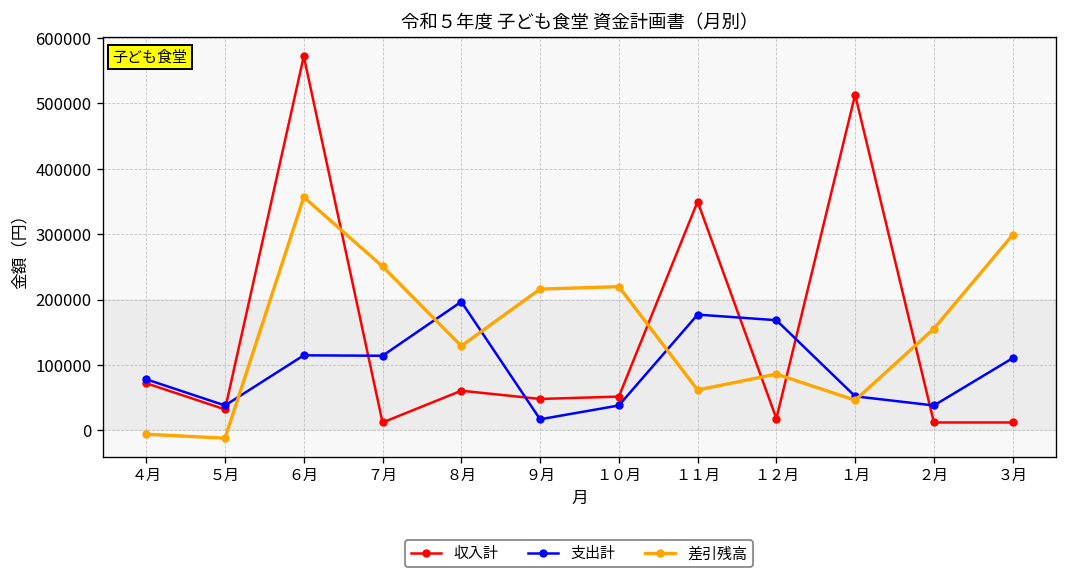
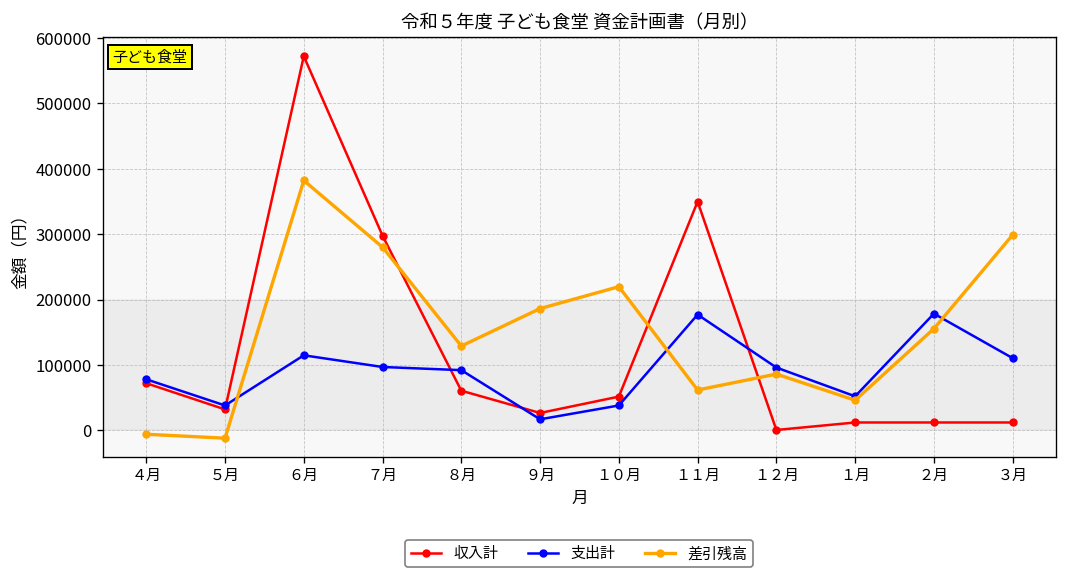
  {
    "収入計": {
      "４月": 70000,
      "５月": 30000,
      "６月": 570000,
-     "７月": 10000,
+     "７月": 300000,
      "８月": 60000,
-     "９月": 50000,
+     "９月": 30000,
      "１０月": 50000,
      "１１月": 350000,
-     "１２月": 20000,
-     "１月": 510000,
+     "１２月": 0,
+     "１月": 10000,
      "２月": 10000,
      "３月": 10000
    },
    "支出計": {
      "４月": 80000,
      "５月": 40000,
      "６月": 110000,
-     "７月": 110000,
-     "８月": 200000,
+     "７月": 100000,
+     "８月": 90000,
      "９月": 20000,
      "１０月": 40000,
      "１１月": 180000,
-     "１２月": 170000,
+     "１２月": 100000,
      "１月": 50000,
-     "２月": 40000,
+     "２月": 180000,
      "３月": 110000
    },
    "差引残高": {
      "４月": -10000,
      "５月": -10000,
-     "６月": 360000,
-     "７月": 250000,
+     "６月": 380000,
+     "７月": 280000,
      "８月": 130000,
-     "９月": 220000,
+     "９月": 190000,
      "１０月": 220000,
      "１１月": 60000,
      "１２月": 90000,
      "１月": 50000,
      "２月": 160000,
      "３月": 300000
    }
  }
